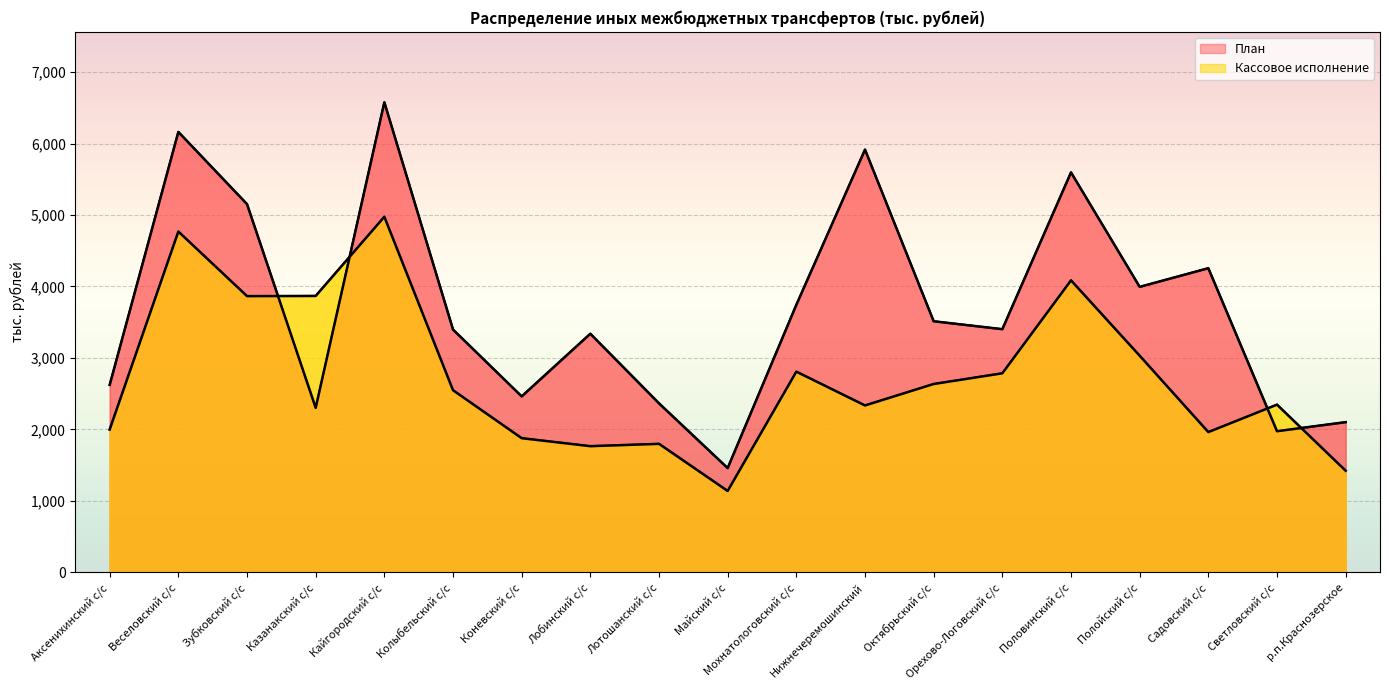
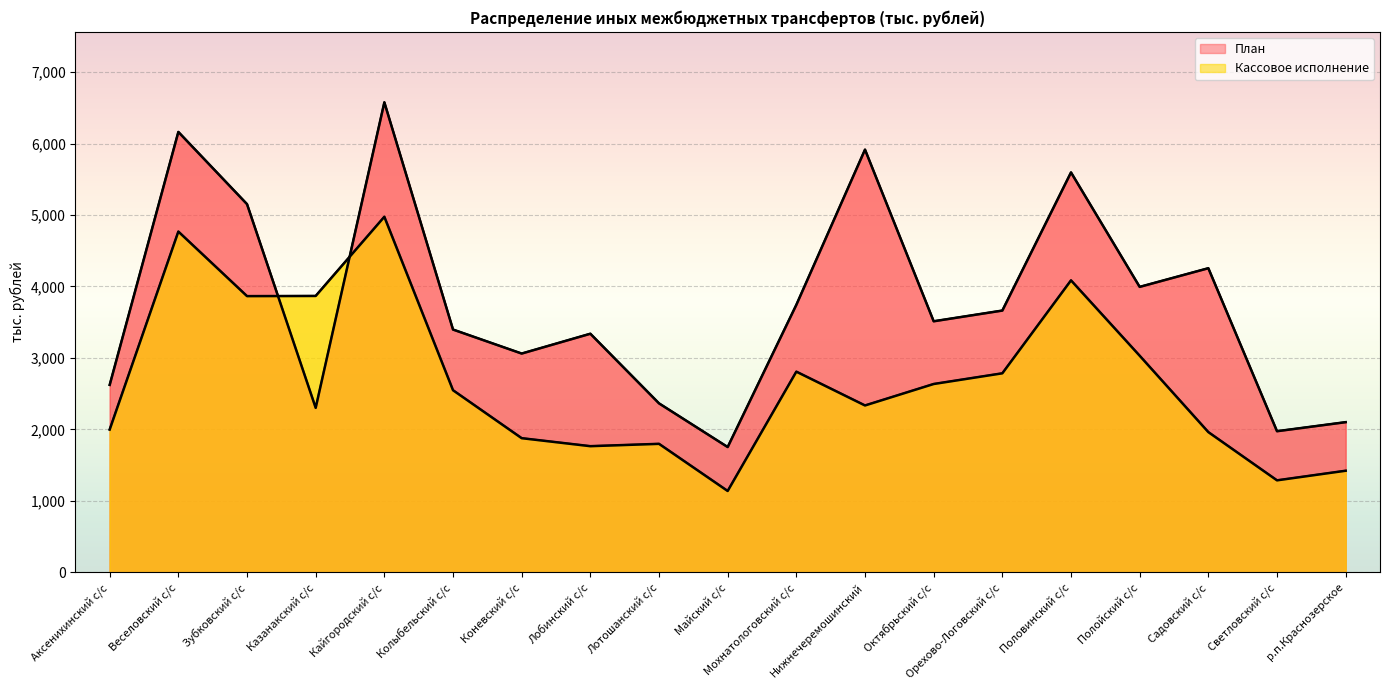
  {
    "План": {
      "Аксенихинский с/с": "2,600",
      "Веселовский с/с": "6,200",
      "Зубковский с/с": "5,200",
      "Казанакский с/с": "2,300",
      "Кайгородский с/с": "6,600",
      "Колыбельский с/с": "3,400",
-     "Коневский с/с": "2,500",
+     "Коневский с/с": "3,100",
      "Лобинский с/с": "3,300",
      "Лотошанский с/с": "2,400",
-     "Майский с/с": "1,500",
+     "Майский с/с": "1,800",
      "Мохнатологовский с/с": "3,700",
      "Нижнечеремошинский": "5,900",
      "Октябрьский с/с": "3,500",
-     "Орехово-Логовский с/с": "3,400",
+     "Орехово-Логовский с/с": "3,700",
      "Половинский с/с": "5,600",
      "Полойский с/с": "4,000",
      "Садовский с/с": "4,300",
      "Светловский с/с": "2,000",
      "р.п.Краснозерское": "2,100"
    },
    "Кассовое исполнение": {
      "Аксенихинский с/с": "2,000",
      "Веселовский с/с": "4,800",
      "Зубковский с/с": "3,900",
      "Казанакский с/с": "3,900",
      "Кайгородский с/с": "5,000",
      "Колыбельский с/с": "2,500",
      "Коневский с/с": "1,900",
      "Лобинский с/с": "1,800",
      "Лотошанский с/с": "1,800",
      "Майский с/с": "1,100",
      "Мохнатологовский с/с": "2,800",
      "Нижнечеремошинский": "2,300",
      "Октябрьский с/с": "2,600",
      "Орехово-Логовский с/с": "2,800",
      "Половинский с/с": "4,100",
      "Полойский с/с": "3,000",
      "Садовский с/с": "2,000",
-     "Светловский с/с": "2,300",
+     "Светловский с/с": "1,300",
      "р.п.Краснозерское": "1,400"
    }
  }
